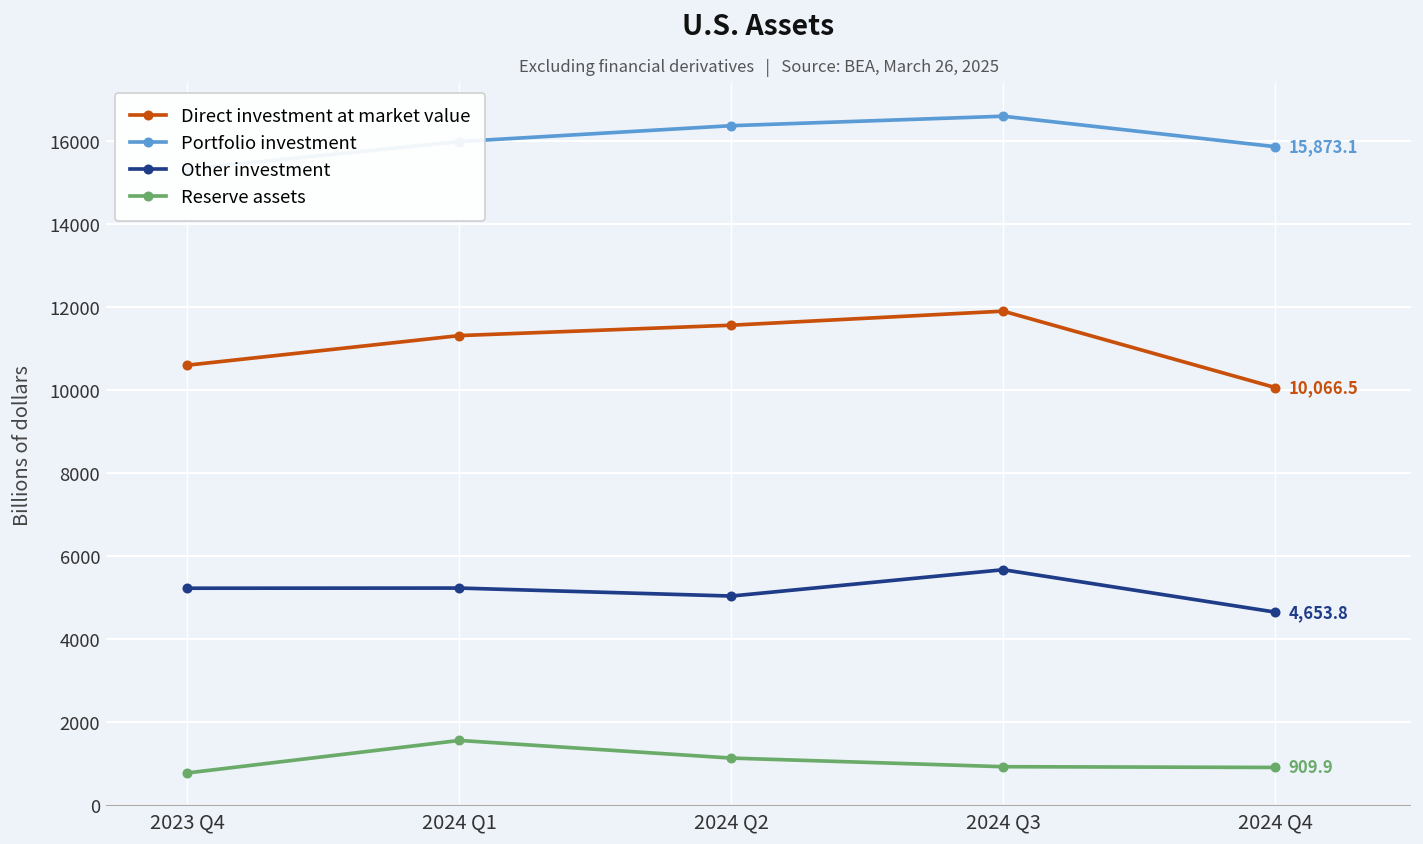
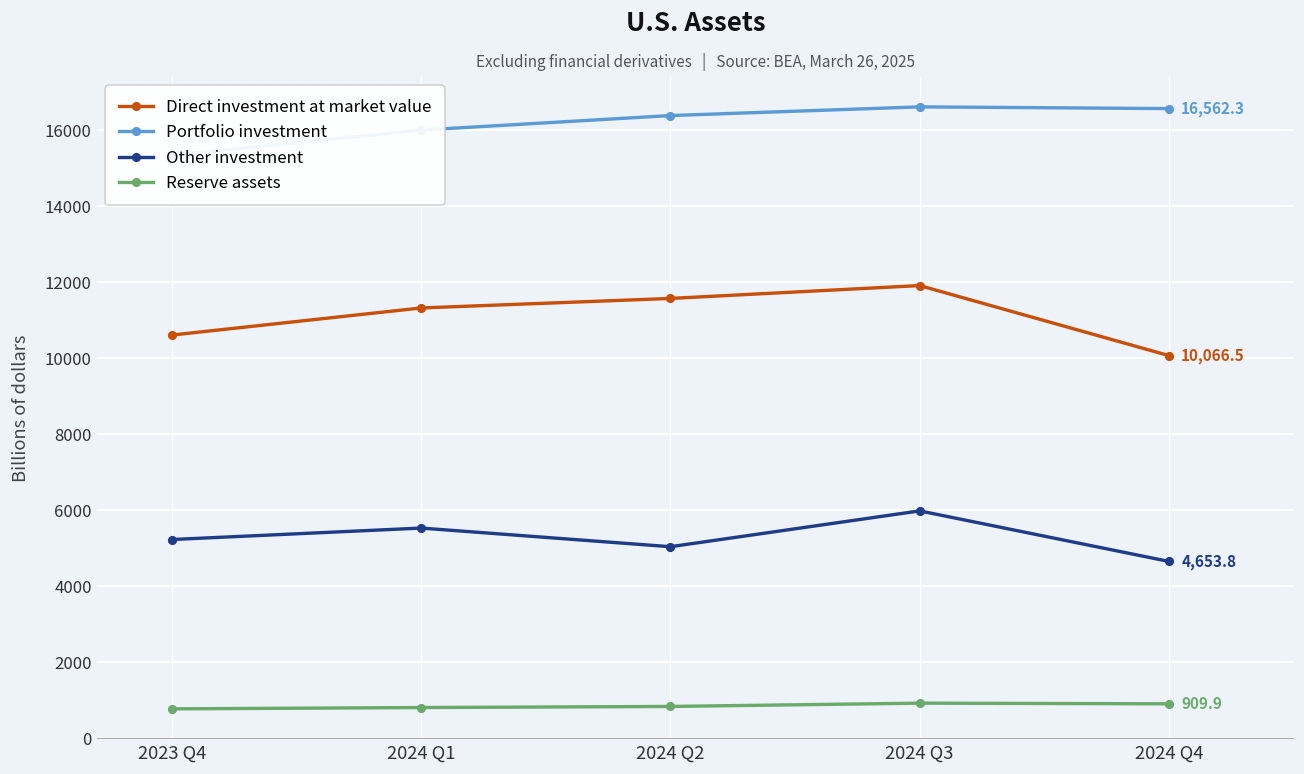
  {
    "Direct investment at market value": {
      "2024 Q4": "10,066.5"
    },
    "Portfolio investment": {
-     "2024 Q4": "15,873.1"
+     "2024 Q4": "16,562.3"
    },
    "Other investment": {
      "2023 Q4": "5200",
-     "2024 Q1": "5200",
+     "2024 Q1": "5500",
      "2024 Q2": "5000",
-     "2024 Q3": "5700"
+     "2024 Q3": "6000"
    },
    "Reserve assets": {
      "2023 Q4": "800",
-     "2024 Q1": "1600",
-     "2024 Q2": "1100",
+     "2024 Q1": "800",
+     "2024 Q2": "800",
      "2024 Q3": "900"
    }
  }
